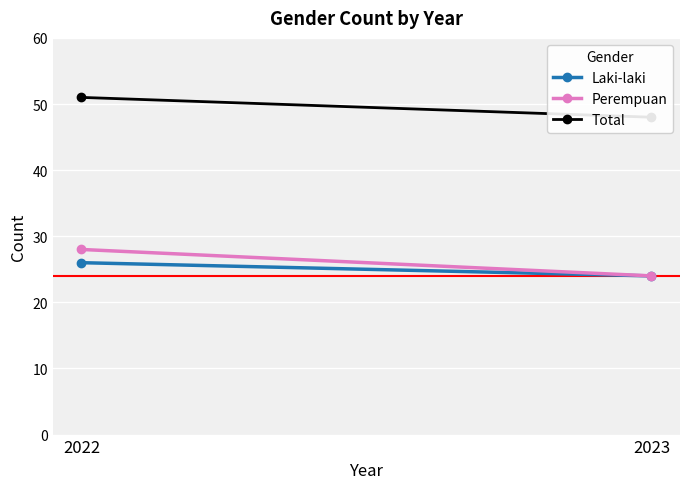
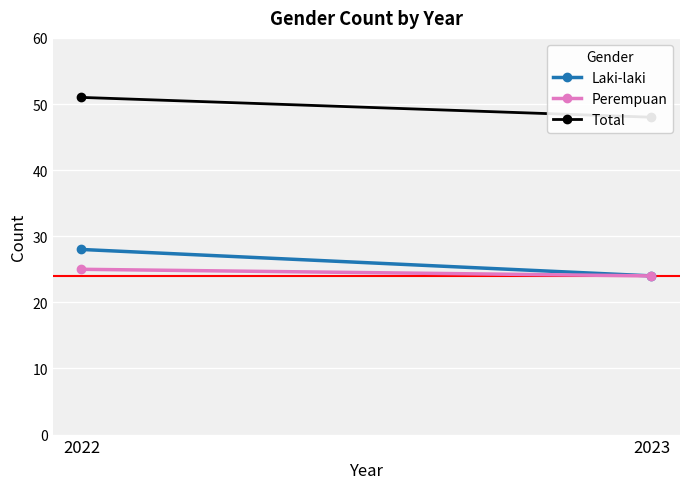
  {
    "Laki-laki": {
-     "2022": 26
+     "2022": 28
    },
    "Perempuan": {
-     "2022": 28
+     "2022": 25
    },
    "Total": {
      "2022": 51
    }
  }
